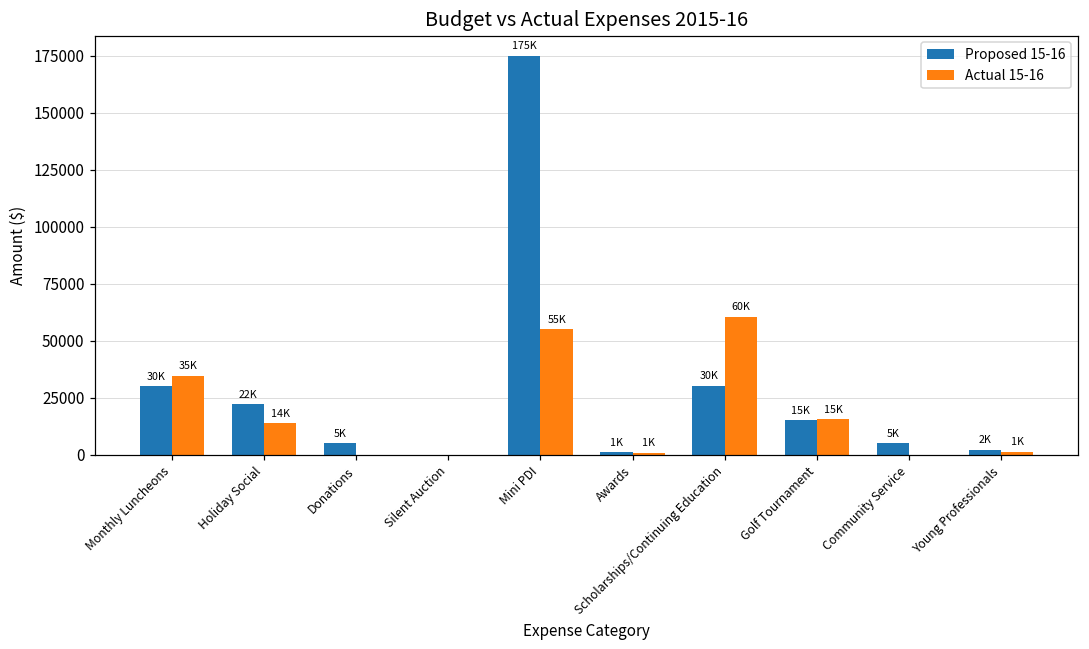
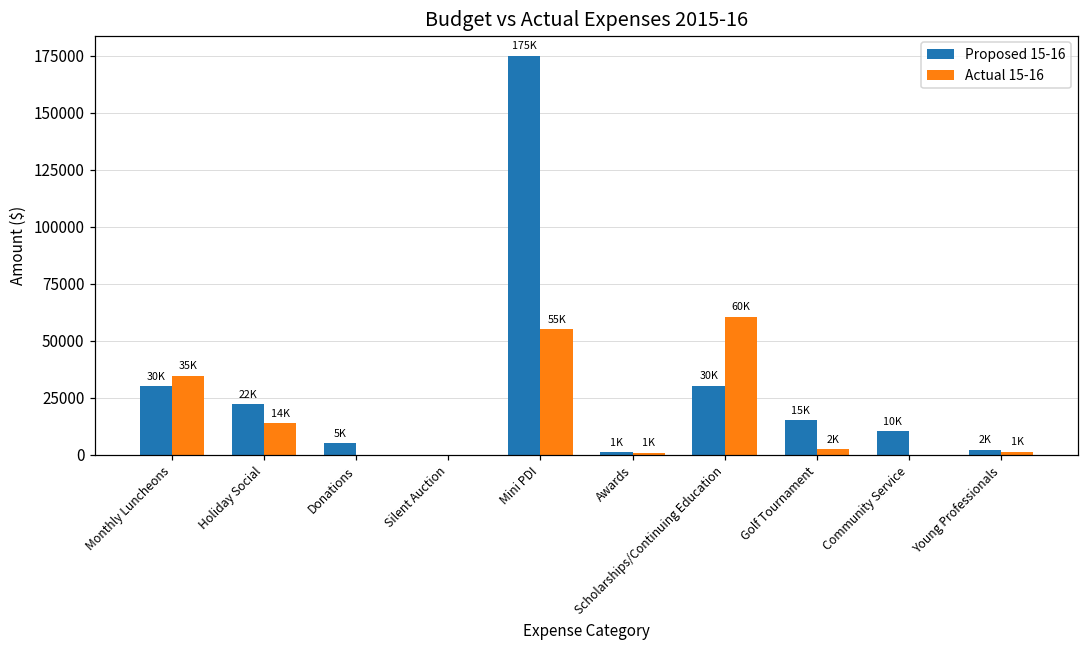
  {
    "Proposed 15-16": {
      "Monthly Luncheons": "30K",
      "Holiday Social": "22K",
      "Donations": "5K",
      "Mini PDI": "175K",
      "Awards": "1K",
      "Scholarships/Continuing Education": "30K",
      "Golf Tournament": "15K",
-     "Community Service": "5K",
+     "Community Service": "10K",
      "Young Professionals": "2K"
    },
    "Actual 15-16": {
      "Monthly Luncheons": "35K",
      "Holiday Social": "14K",
      "Mini PDI": "55K",
      "Awards": "1K",
      "Scholarships/Continuing Education": "60K",
-     "Golf Tournament": "15K",
+     "Golf Tournament": "2K",
      "Young Professionals": "1K"
    }
  }
